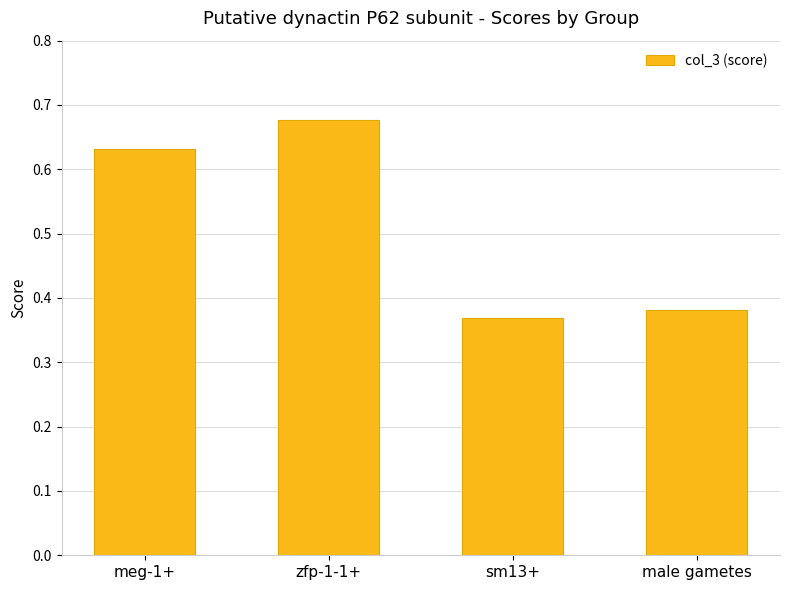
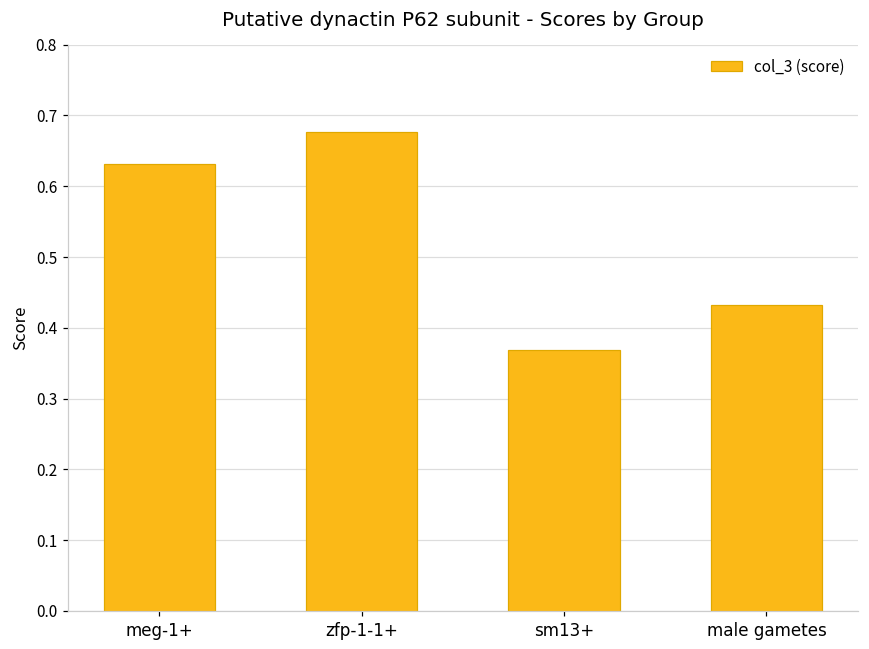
  {
    "meg-1+": 0.63,
    "zfp-1-1+": 0.68,
    "sm13+": 0.37,
-   "male gametes": 0.38
+   "male gametes": 0.43
  }
